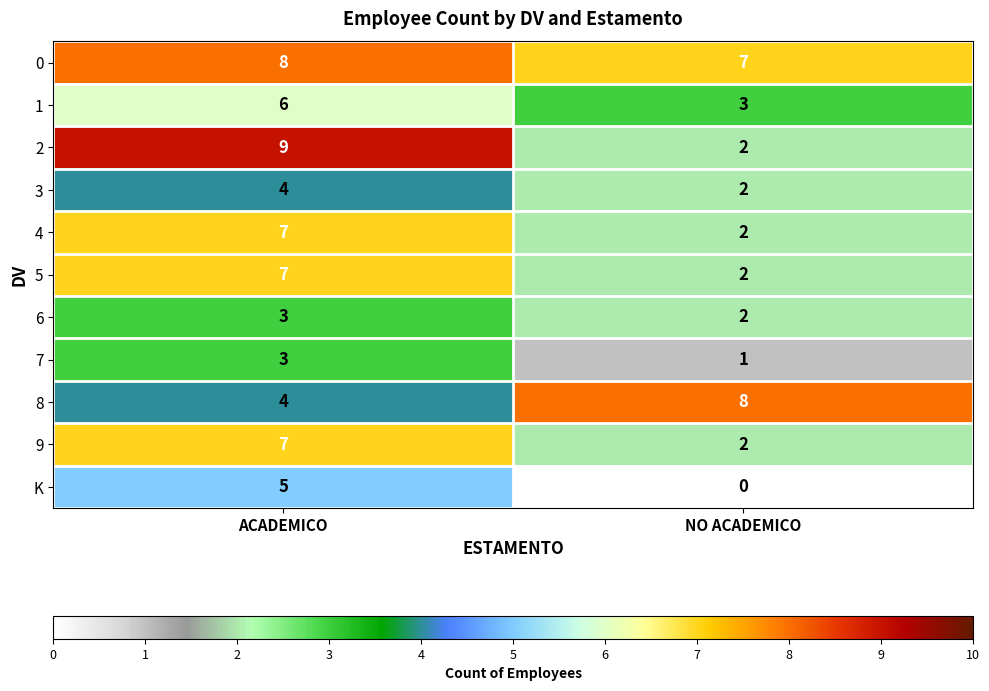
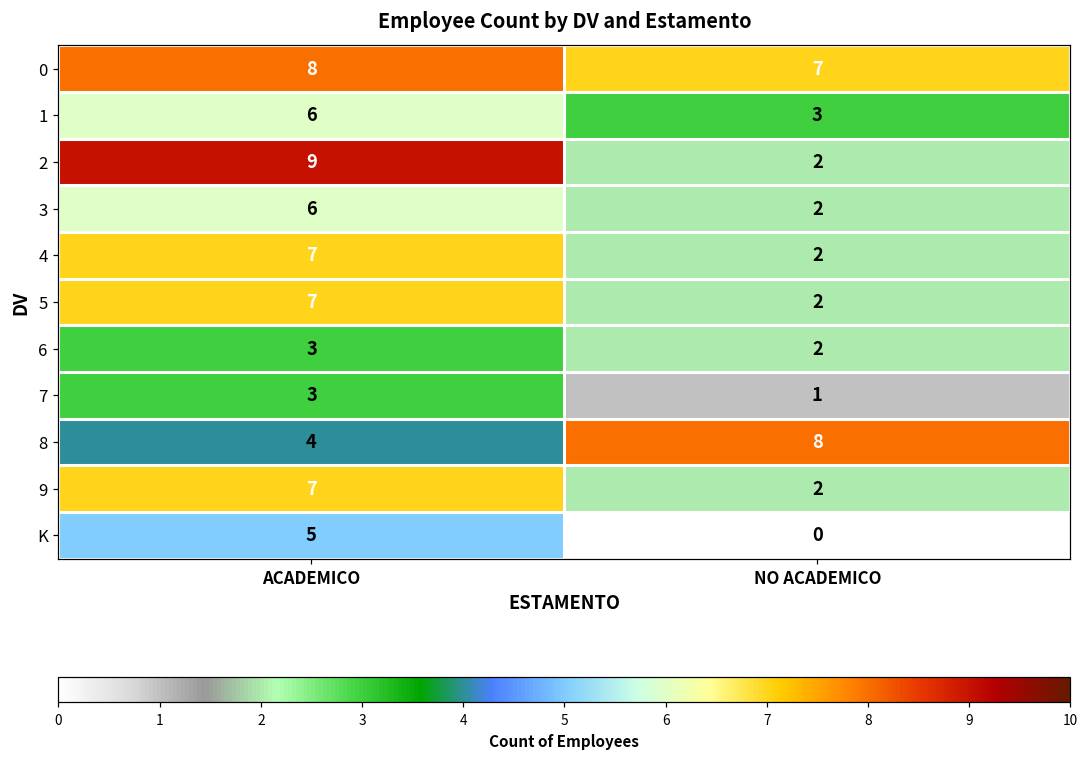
  {
    "0": {
      "ACADEMICO": 8,
      "NO ACADEMICO": 7
    },
    "1": {
      "ACADEMICO": 6,
      "NO ACADEMICO": 3
    },
    "2": {
      "ACADEMICO": 9,
      "NO ACADEMICO": 2
    },
    "3": {
-     "ACADEMICO": 4,
+     "ACADEMICO": 6,
      "NO ACADEMICO": 2
    },
    "4": {
      "ACADEMICO": 7,
      "NO ACADEMICO": 2
    },
    "5": {
      "ACADEMICO": 7,
      "NO ACADEMICO": 2
    },
    "6": {
      "ACADEMICO": 3,
      "NO ACADEMICO": 2
    },
    "7": {
      "ACADEMICO": 3,
      "NO ACADEMICO": 1
    },
    "8": {
      "ACADEMICO": 4,
      "NO ACADEMICO": 8
    },
    "9": {
      "ACADEMICO": 7,
      "NO ACADEMICO": 2
    },
    "K": {
      "ACADEMICO": 5,
      "NO ACADEMICO": 0
    }
  }
